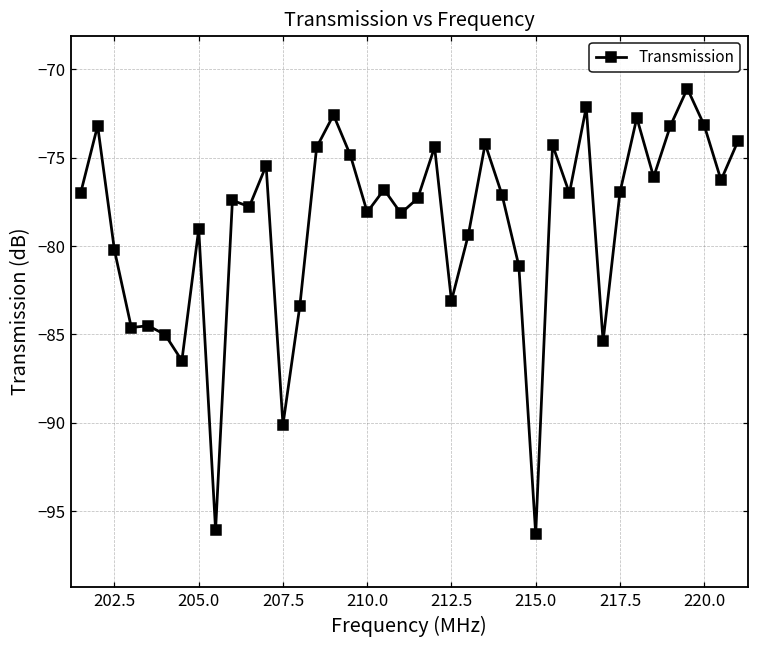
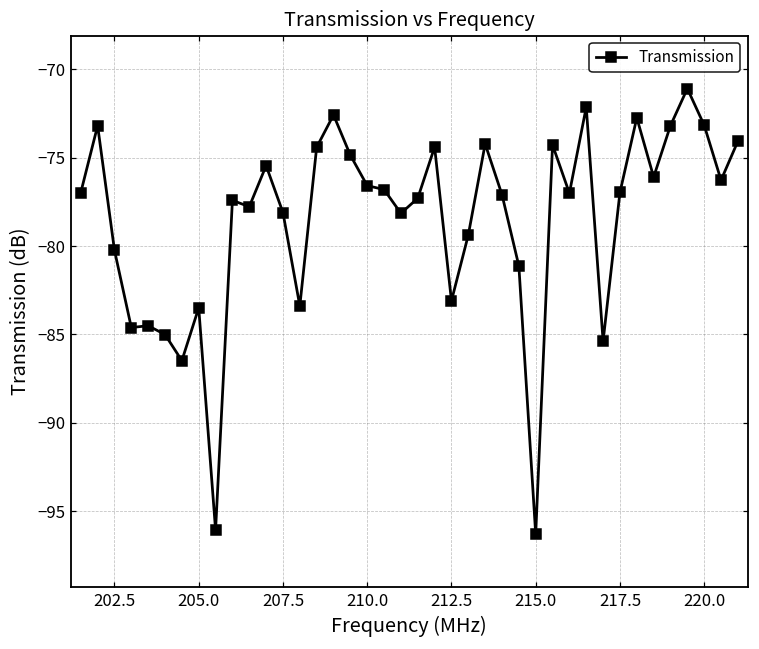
  {
    "202.5": -80.2,
-   "205.0": -79.0,
-   "207.5": -90.1,
-   "210.0": -78.1,
+   "205.0": -83.5,
+   "207.5": -78.1,
+   "210.0": -76.6,
    "212.5": -83.1,
    "215.0": -96.3,
    "217.5": -77.0,
    "220.0": -73.2
  }
